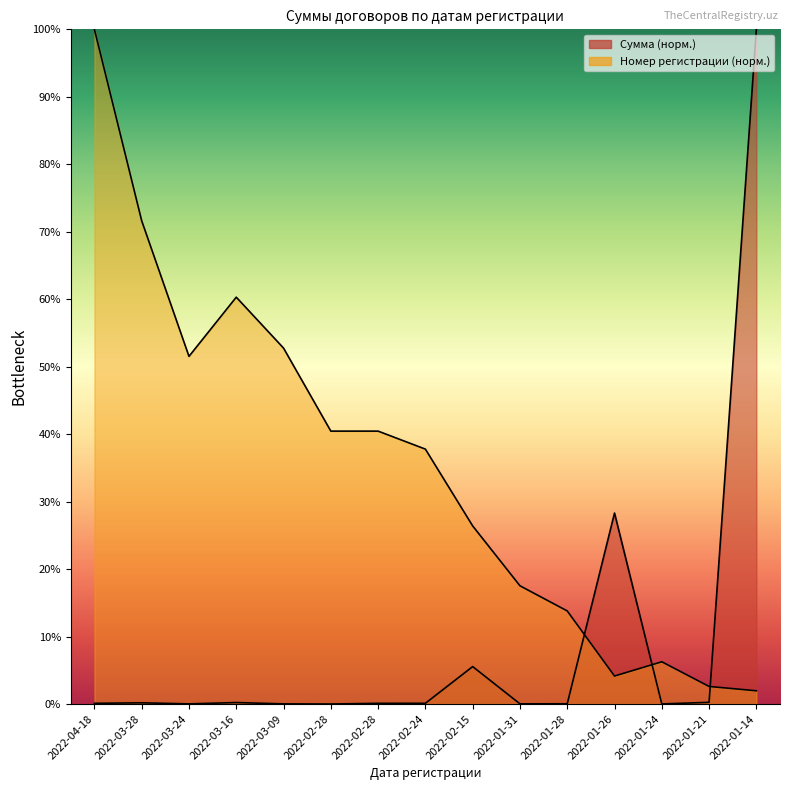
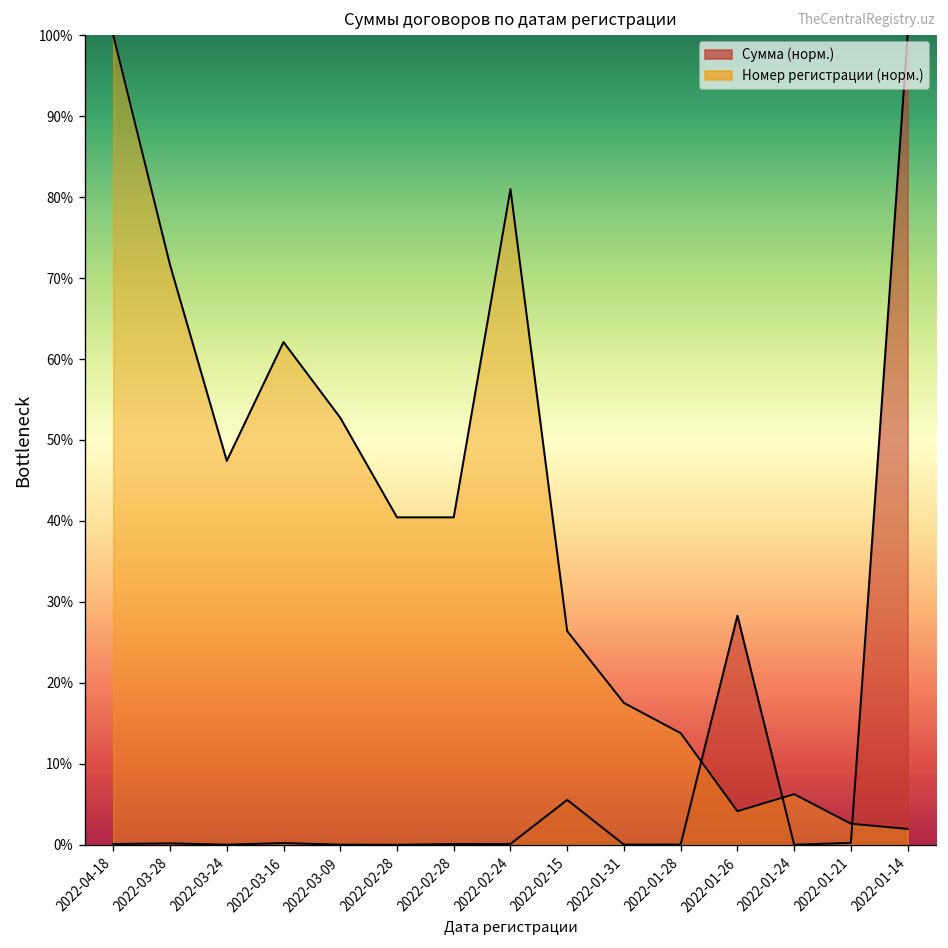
  {
    "Сумма (норм.)": {
      "2022-04-18": "0%",
      "2022-03-28": "0%",
      "2022-03-24": "0%",
      "2022-03-16": "0%",
      "2022-03-09": "0%",
      "2022-02-24": "0%",
      "2022-02-15": "6%",
      "2022-01-31": "0%",
      "2022-01-28": "0%",
      "2022-01-26": "28%",
      "2022-01-24": "0%",
      "2022-01-21": "0%",
      "2022-01-14": "100%"
    },
    "Номер регистрации (норм.)": {
      "2022-04-18": "100%",
      "2022-03-28": "72%",
-     "2022-03-24": "52%",
-     "2022-03-16": "60%",
+     "2022-03-24": "47%",
+     "2022-03-16": "62%",
      "2022-03-09": "53%",
-     "2022-02-24": "38%",
+     "2022-02-24": "81%",
      "2022-02-15": "26%",
      "2022-01-31": "18%",
      "2022-01-28": "14%",
      "2022-01-26": "4%",
      "2022-01-24": "6%",
      "2022-01-21": "3%",
      "2022-01-14": "2%"
    }
  }
